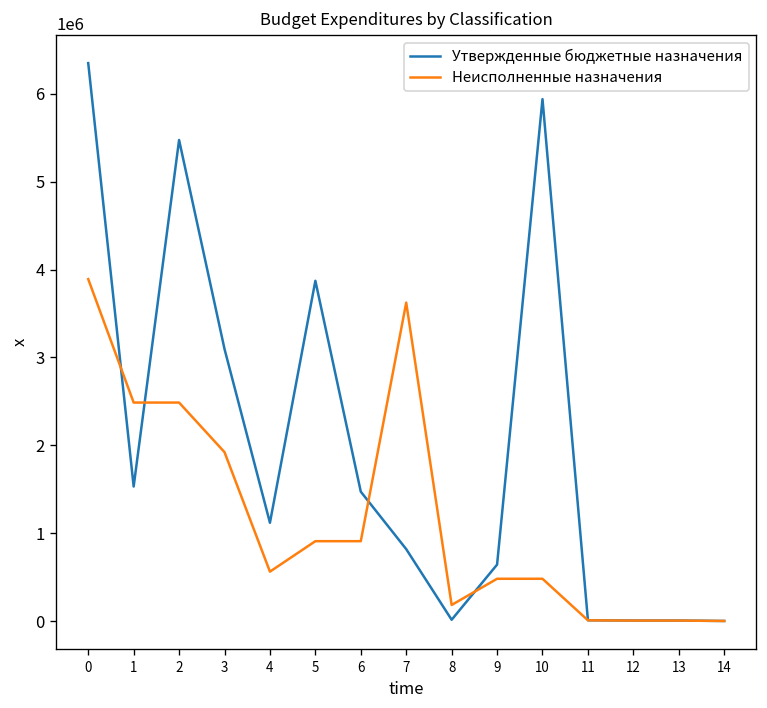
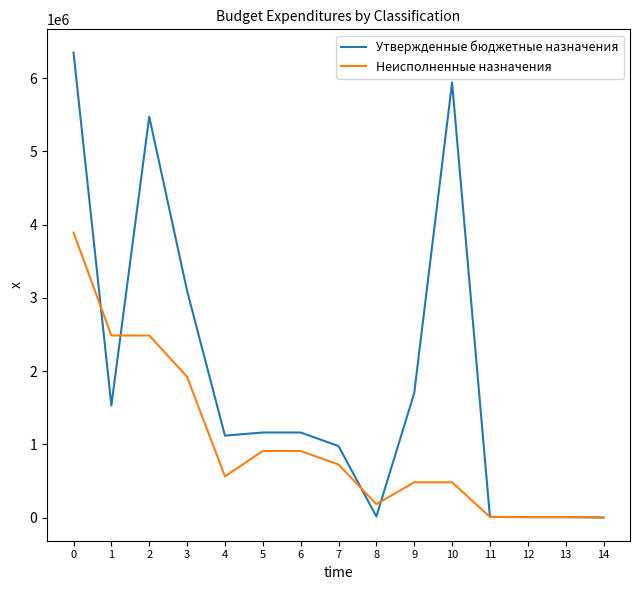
  {
    "Утвержденные бюджетные назначения": {
      "0": 6300000,
      "1": 1500000,
      "2": 5500000,
      "3": 3100000,
      "4": 1100000,
-     "5": 3900000,
-     "6": 1500000,
-     "7": 800000,
+     "5": 1200000,
+     "6": 1200000,
+     "7": 1000000,
      "8": 0,
-     "9": 600000,
+     "9": 1700000,
      "10": 5900000
    },
    "Неисполненные назначения": {
      "0": 3900000,
      "1": 2500000,
      "2": 2500000,
      "3": 1900000,
      "4": 600000,
      "5": 900000,
      "6": 900000,
-     "7": 3600000,
+     "7": 700000,
      "8": 200000,
      "9": 500000,
      "10": 500000
    }
  }
